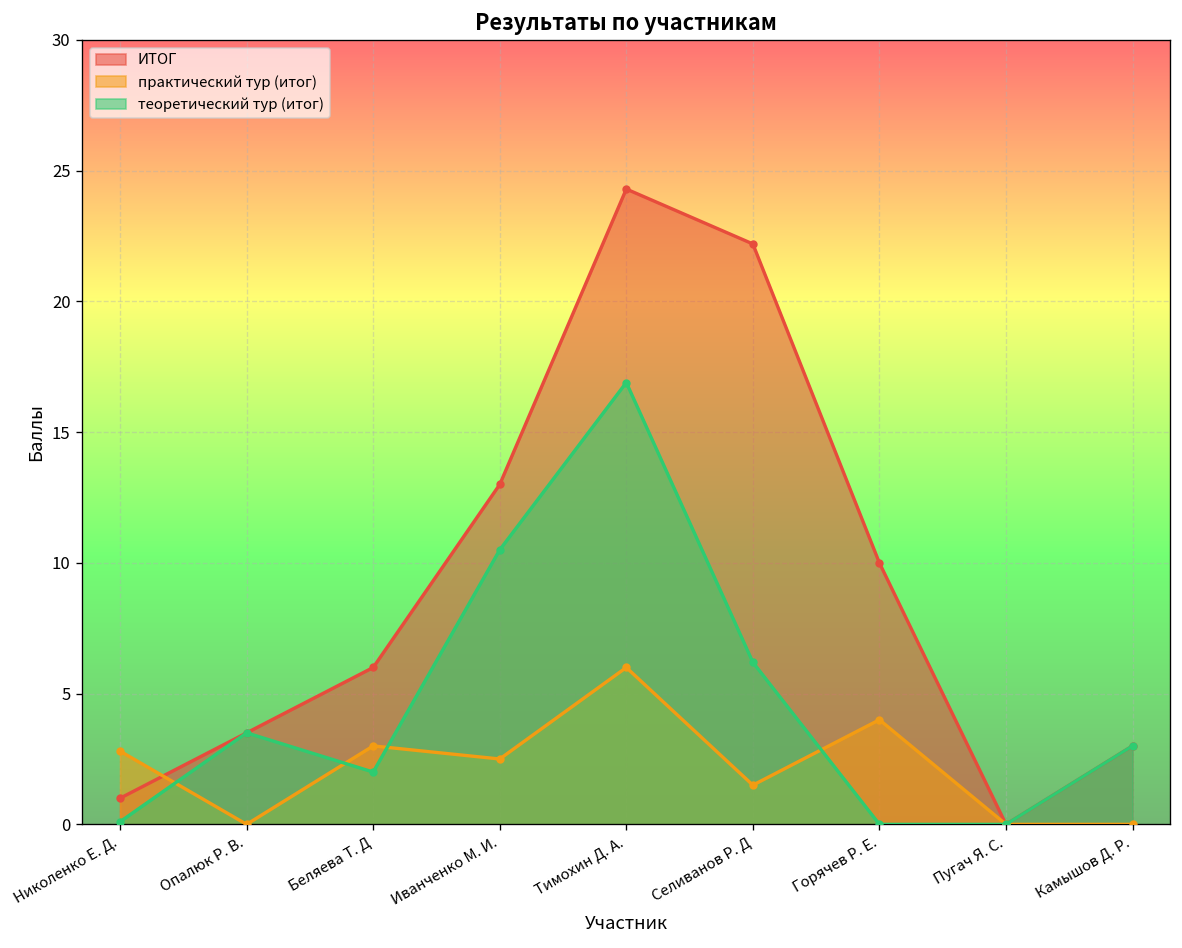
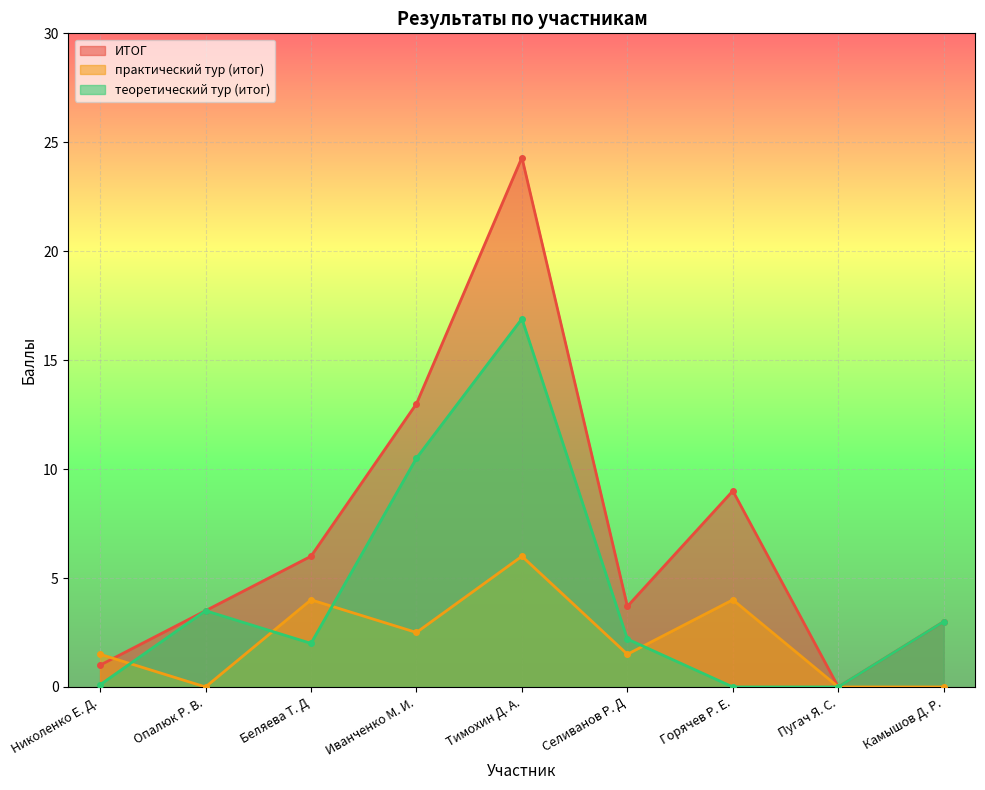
  {
    "ИТОГ": {
      "Николенко Е. Д.": 1.0,
      "Беляева Т. Д": 6.0,
      "Иванченко М. И.": 13.0,
      "Тимохин Д. А.": 24.3,
-     "Селиванов Р. Д": 22.2,
-     "Горячев Р. Е.": 10
+     "Селиванов Р. Д": 3.7,
+     "Горячев Р. Е.": 9
    },
    "практический тур (итог)": {
-     "Николенко Е. Д.": 2.8,
+     "Николенко Е. Д.": 1.5,
      "Опалюк Р. В.": 0.0,
-     "Беляева Т. Д": 3,
+     "Беляева Т. Д": 4,
      "Иванченко М. И.": 2.5,
      "Тимохин Д. А.": 6.0,
      "Селиванов Р. Д": 1.5,
      "Горячев Р. Е.": 4.0,
      "Камышов Д. Р.": 0.0
    },
    "теоретический тур (итог)": {
      "Николенко Е. Д.": 0.1,
      "Беляева Т. Д": 2.0,
      "Иванченко М. И.": 10.5,
      "Тимохин Д. А.": 16.9,
-     "Селиванов Р. Д": 6.2,
+     "Селиванов Р. Д": 2.2,
      "Горячев Р. Е.": 0.0
    }
  }
